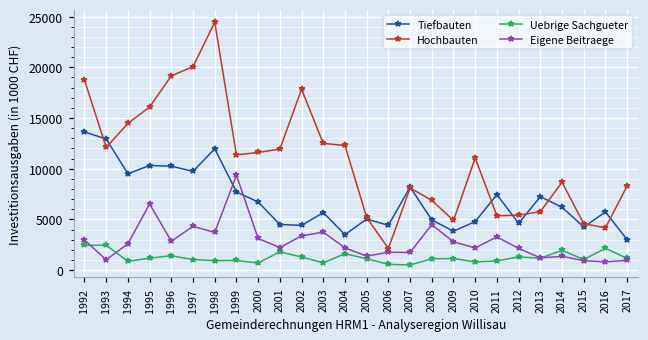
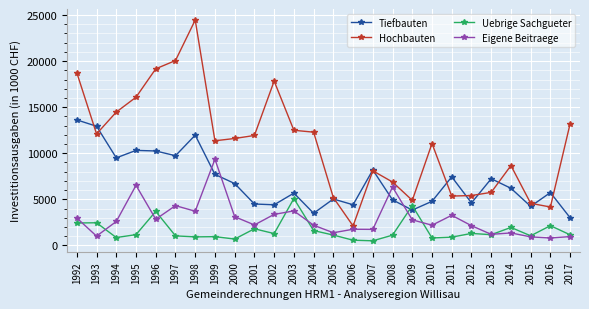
  {
    "Tiefbauten": {
      "1992": 14000,
      "1993": 13000,
      "1994": 10000,
      "1995": 10000,
      "1996": 10000,
      "1997": 10000,
      "1998": 12000,
      "1999": 8000,
      "2000": 7000,
      "2001": 4000,
      "2002": 4000,
      "2003": 6000,
      "2004": 3000,
      "2006": 4000,
      "2008": 5000,
      "2009": 4000,
      "2010": 5000,
      "2011": 7000,
      "2012": 5000,
      "2013": 7000,
      "2014": 6000,
      "2015": 4000,
      "2016": 6000,
      "2017": 3000
    },
    "Hochbauten": {
      "1992": 19000,
      "1993": 12000,
      "1994": 14000,
      "1995": 16000,
      "1996": 19000,
      "1997": 20000,
      "1998": 24000,
      "1999": 11000,
      "2000": 12000,
      "2001": 12000,
      "2002": 18000,
      "2003": 12000,
      "2004": 12000,
      "2006": 2000,
      "2008": 7000,
      "2009": 5000,
      "2010": 11000,
      "2011": 5000,
      "2012": 5000,
      "2013": 6000,
      "2014": 9000,
      "2015": 5000,
      "2016": 4000,
-     "2017": 8000
+     "2017": 13000
    },
    "Uebrige Sachgueter": {
      "1992": 2000,
      "1993": 2000,
      "1994": 1000,
      "1995": 1000,
-     "1996": 1000,
+     "1996": 4000,
      "1997": 1000,
      "1998": 1000,
      "1999": 1000,
      "2000": 1000,
      "2001": 2000,
      "2002": 1000,
-     "2003": 1000,
+     "2003": 5000,
      "2004": 2000,
      "2006": 1000,
      "2007": 1000,
      "2008": 1000,
-     "2009": 1000,
+     "2009": 4000,
      "2010": 1000,
      "2011": 1000,
      "2012": 1000,
      "2014": 2000,
      "2016": 2000
    },
    "Eigene Beitraege": {
      "1992": 3000,
      "1993": 1000,
      "1994": 3000,
      "1995": 7000,
      "1996": 3000,
      "1997": 4000,
      "1998": 4000,
      "1999": 9000,
      "2000": 3000,
      "2001": 2000,
      "2002": 3000,
      "2003": 4000,
      "2004": 2000,
      "2006": 2000,
      "2007": 2000,
-     "2008": 4000,
+     "2008": 6000,
      "2009": 3000,
      "2010": 2000,
      "2011": 3000,
      "2012": 2000,
      "2014": 1000,
      "2016": 1000
    }
  }
